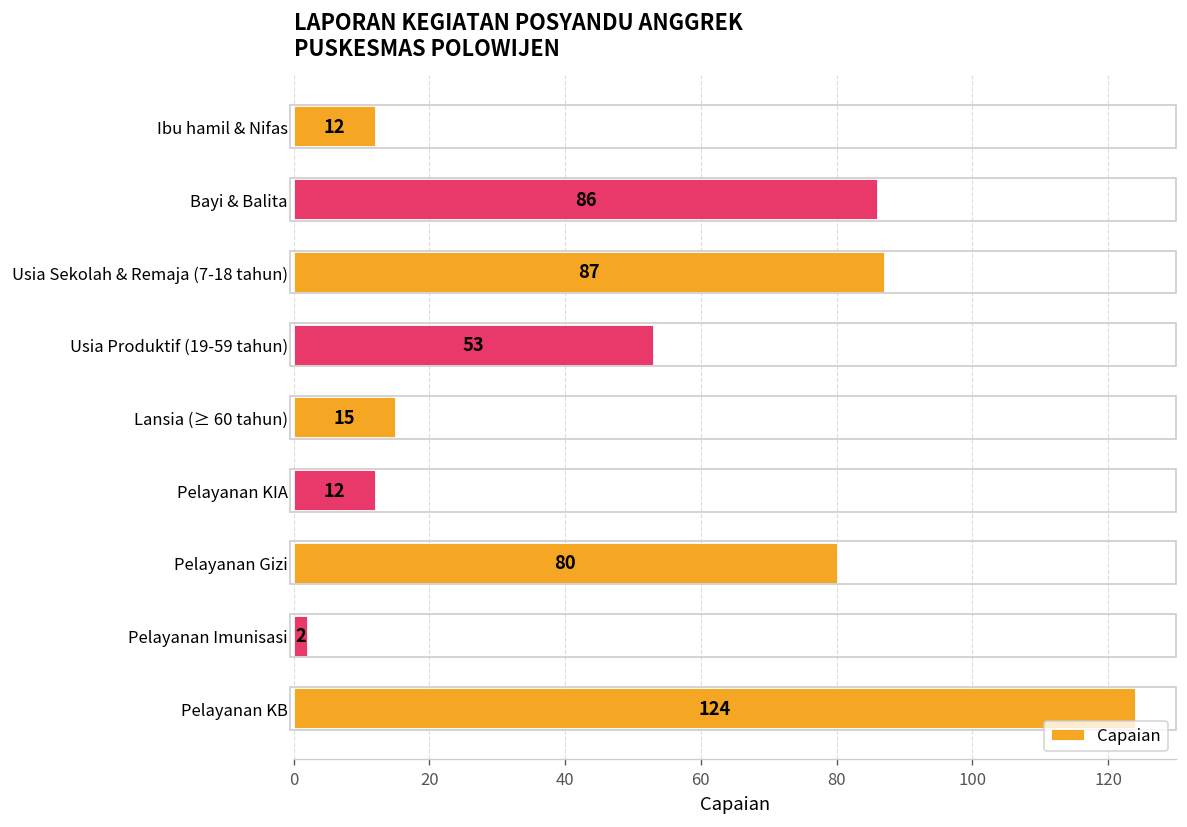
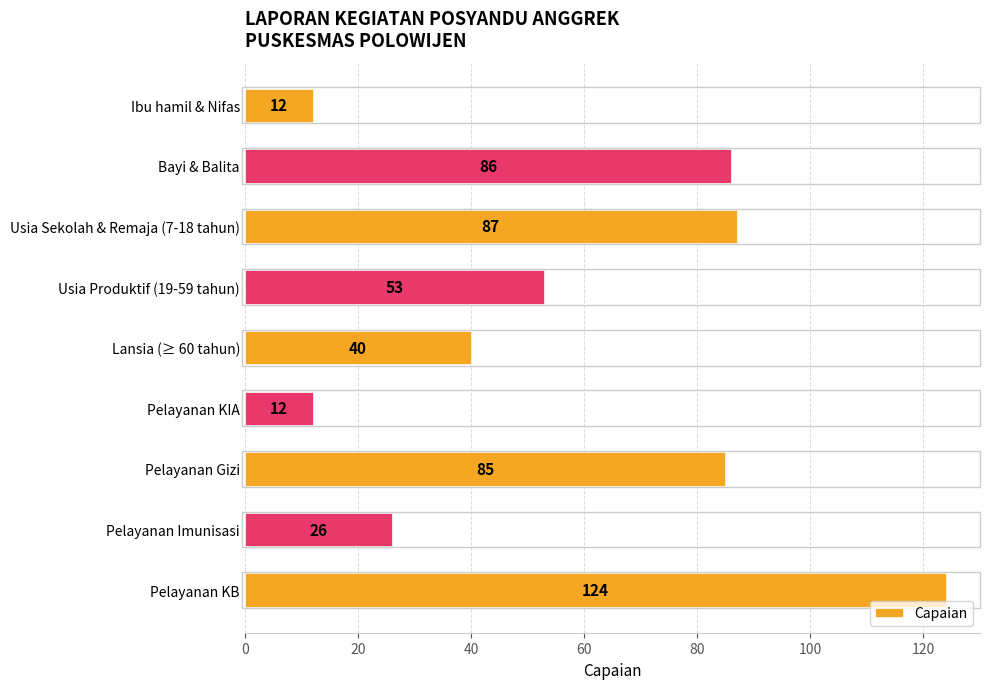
  {
    "Ibu hamil & Nifas": 12,
    "Bayi & Balita": 86,
    "Usia Sekolah & Remaja (7-18 tahun)": 87,
    "Usia Produktif (19-59 tahun)": 53,
-   "Lansia (≥ 60 tahun)": 15,
+   "Lansia (≥ 60 tahun)": 40,
    "Pelayanan KIA": 12,
-   "Pelayanan Gizi": 80,
-   "Pelayanan Imunisasi": 2,
+   "Pelayanan Gizi": 85,
+   "Pelayanan Imunisasi": 26,
    "Pelayanan KB": 124
  }
